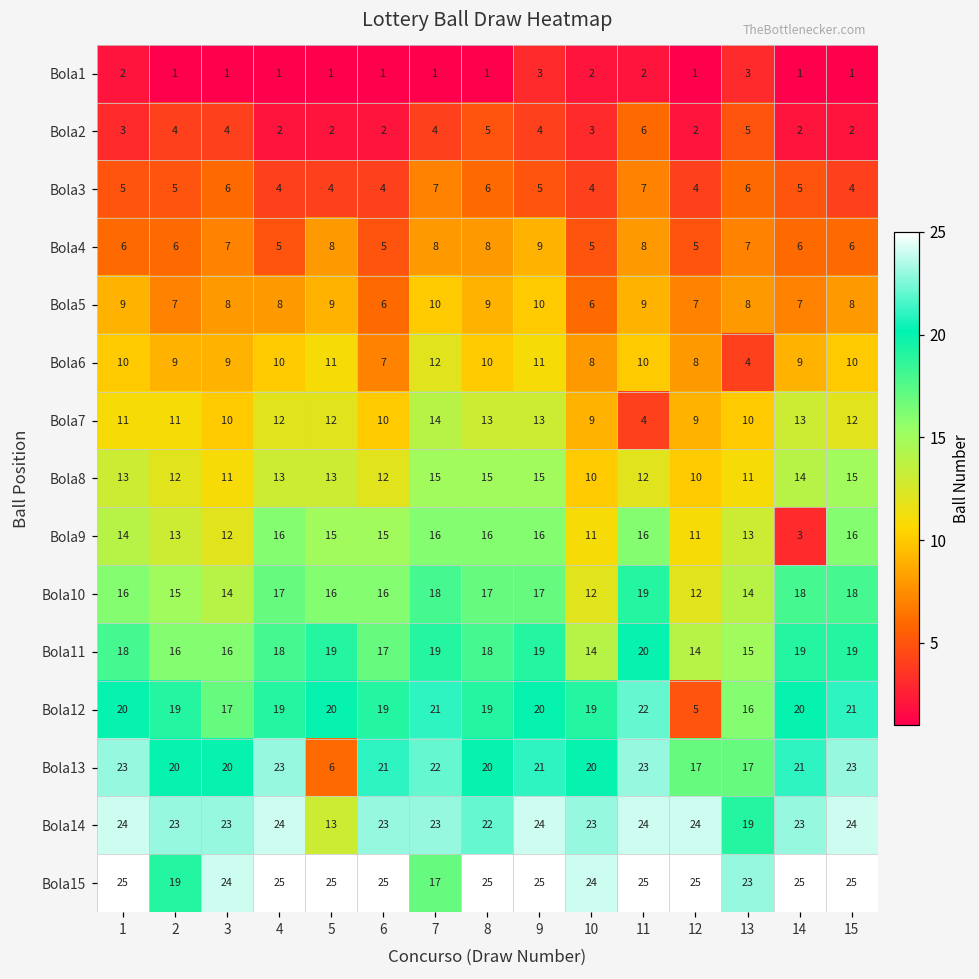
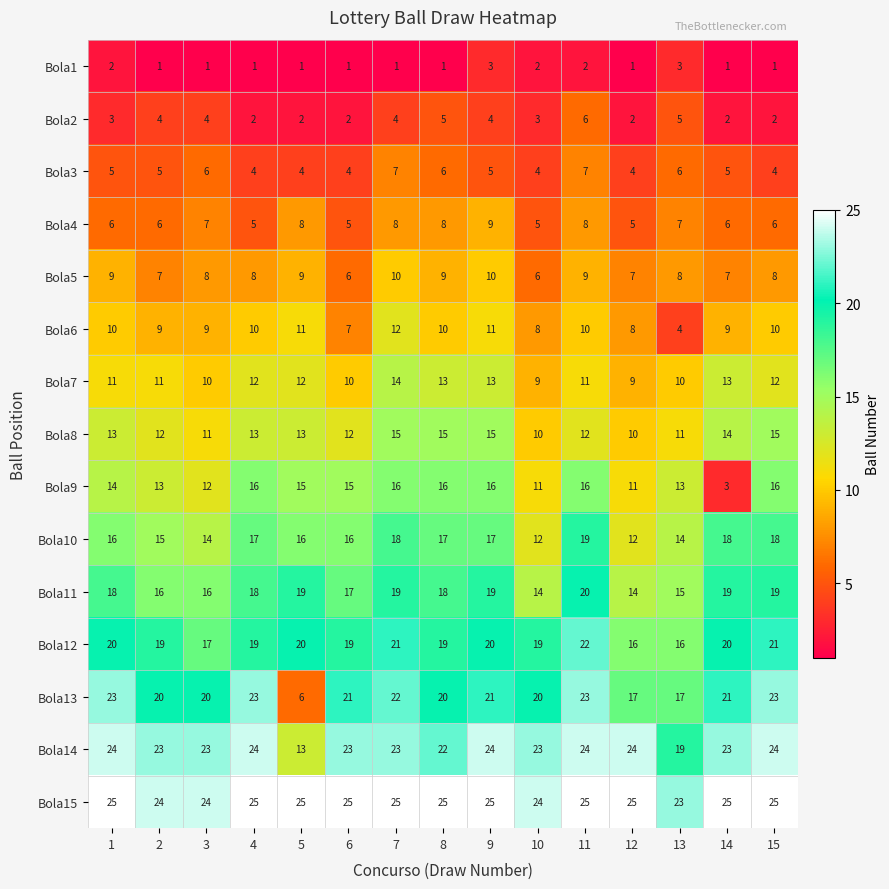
  {
    "Bola7": {
      "1": 11,
      "2": 11,
      "3": 10,
      "4": 12,
      "5": 12,
      "6": 10,
      "7": 14,
      "8": 13,
      "9": 13,
      "10": 9,
-     "11": 4,
+     "11": 11,
      "12": 9,
      "13": 10,
      "14": 13,
      "15": 12
    },
    "Bola12": {
      "1": 20,
      "2": 19,
      "3": 17,
      "4": 19,
      "5": 20,
      "6": 19,
      "7": 21,
      "8": 19,
      "9": 20,
      "10": 19,
      "11": 22,
-     "12": 5,
+     "12": 16,
      "13": 16,
      "14": 20,
      "15": 21
    },
    "Bola15": {
      "1": 25,
-     "2": 19,
+     "2": 24,
      "3": 24,
      "4": 25,
      "5": 25,
      "6": 25,
-     "7": 17,
+     "7": 25,
      "8": 25,
      "9": 25,
      "10": 24,
      "11": 25,
      "12": 25,
      "13": 23,
      "14": 25,
      "15": 25
    }
  }
